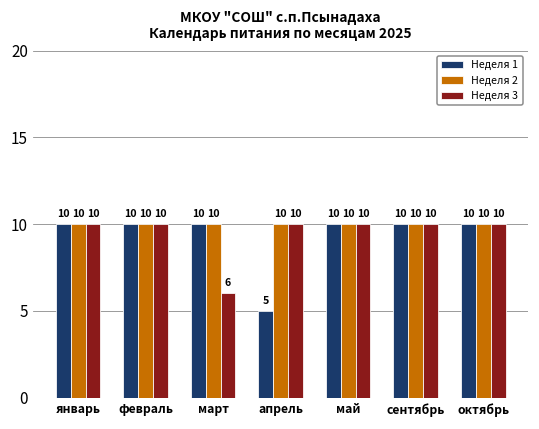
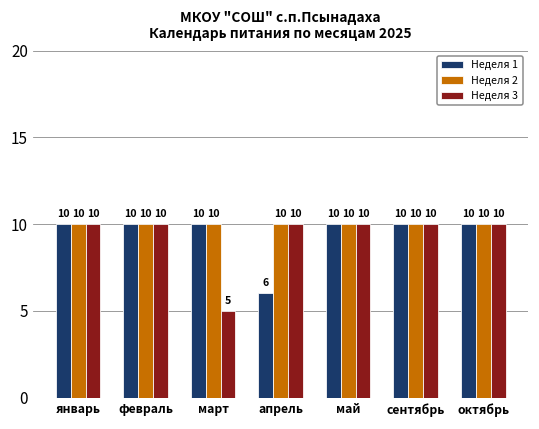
  {
    "Неделя 1": {
      "январь": 10,
      "февраль": 10,
      "март": 10,
-     "апрель": 5,
+     "апрель": 6,
      "май": 10,
      "сентябрь": 10,
      "октябрь": 10
    },
    "Неделя 2": {
      "январь": 10,
      "февраль": 10,
      "март": 10,
      "апрель": 10,
      "май": 10,
      "сентябрь": 10,
      "октябрь": 10
    },
    "Неделя 3": {
      "январь": 10,
      "февраль": 10,
-     "март": 6,
+     "март": 5,
      "апрель": 10,
      "май": 10,
      "сентябрь": 10,
      "октябрь": 10
    }
  }
